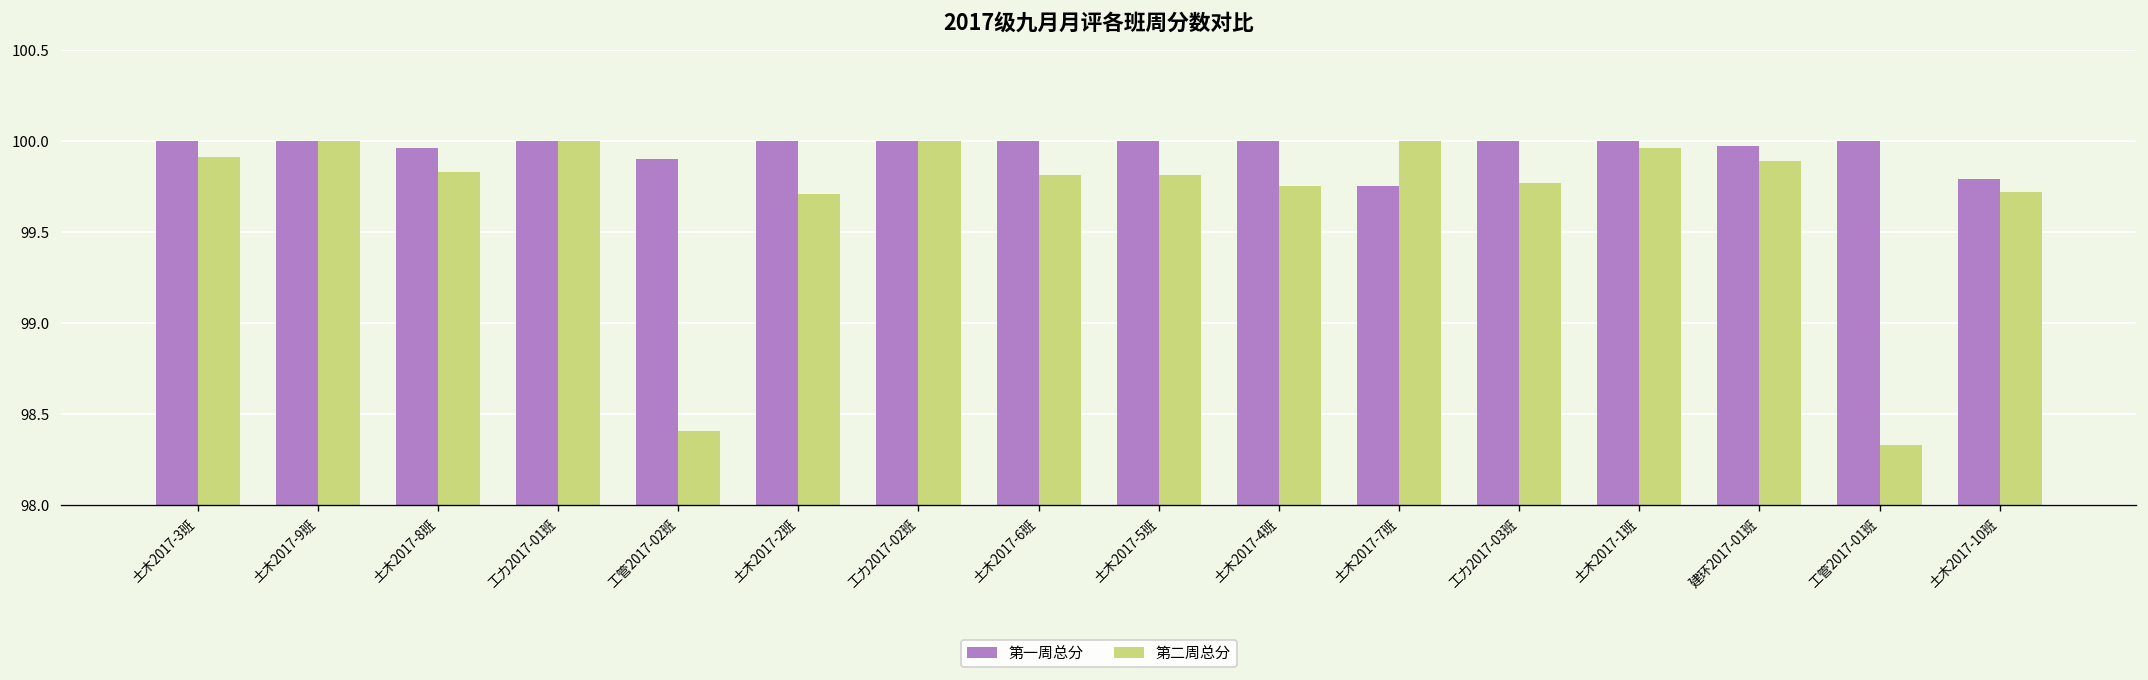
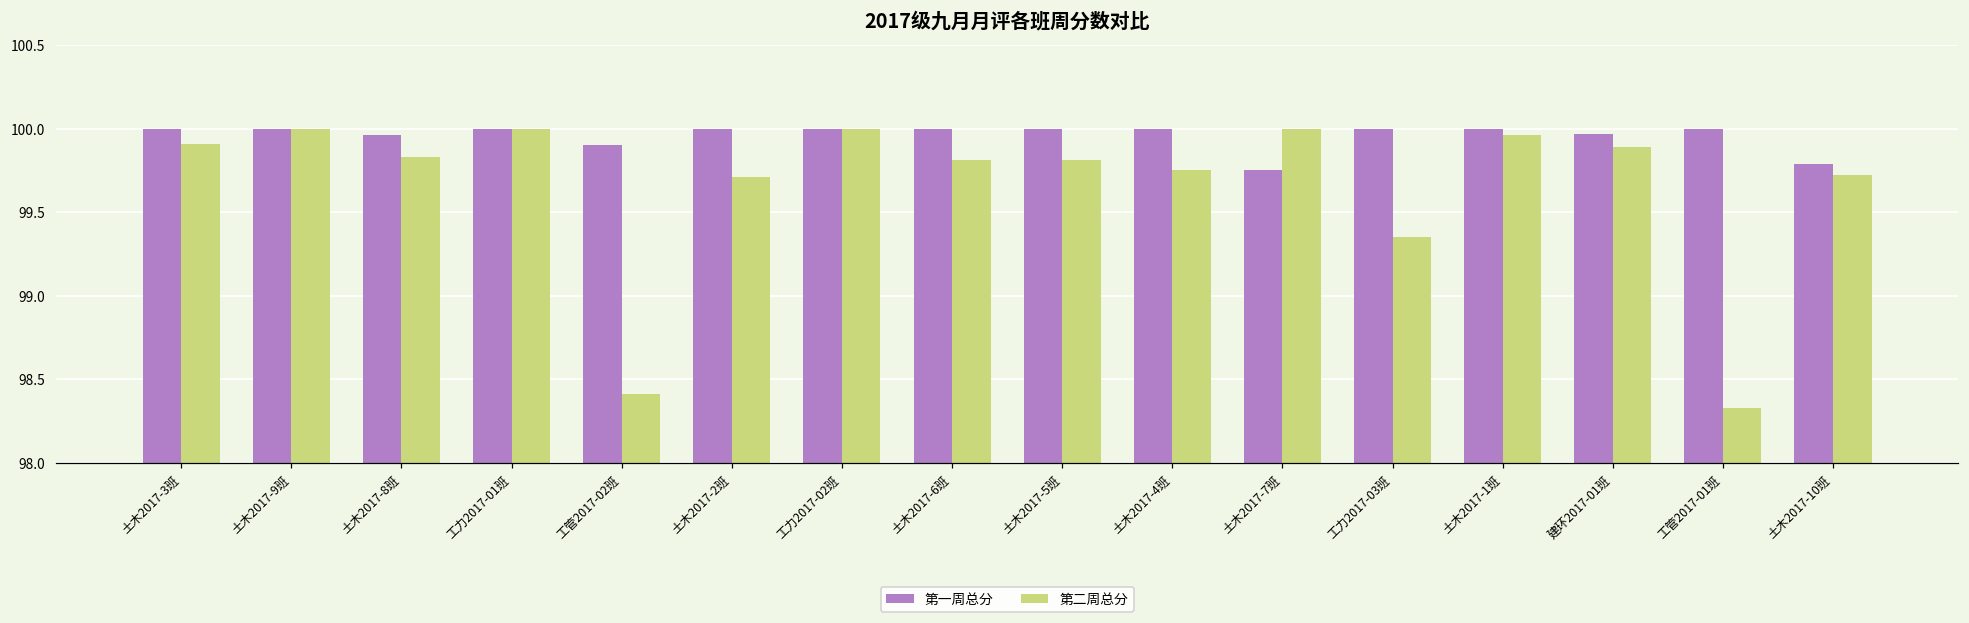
  {
    "第一周总分": {
      "土木2017-3班": 100.00,
      "土木2017-9班": 100.00,
      "土木2017-8班": 99.96,
      "工力2017-01班": 100.00,
      "工管2017-02班": 99.90,
      "土木2017-2班": 100.00,
      "工力2017-02班": 100.00,
      "土木2017-6班": 100.00,
      "土木2017-5班": 100.00,
      "土木2017-4班": 100.00,
      "土木2017-7班": 99.75,
      "工力2017-03班": 100.00,
      "土木2017-1班": 100.00,
      "建环2017-01班": 99.97,
      "工管2017-01班": 100.00,
      "土木2017-10班": 99.79
    },
    "第二周总分": {
      "土木2017-3班": 99.91,
      "土木2017-9班": 100.00,
      "土木2017-8班": 99.83,
      "工力2017-01班": 100.00,
      "工管2017-02班": 98.41,
      "土木2017-2班": 99.71,
      "工力2017-02班": 100.00,
      "土木2017-6班": 99.81,
      "土木2017-5班": 99.81,
      "土木2017-4班": 99.75,
      "土木2017-7班": 100.00,
-     "工力2017-03班": 99.77,
+     "工力2017-03班": 99.35,
      "土木2017-1班": 99.96,
      "建环2017-01班": 99.89,
      "工管2017-01班": 98.33,
      "土木2017-10班": 99.72
    }
  }
